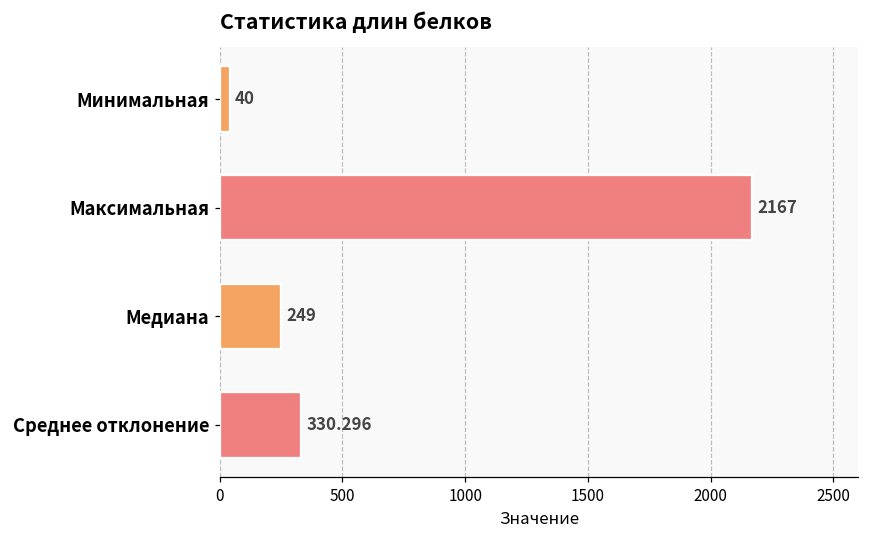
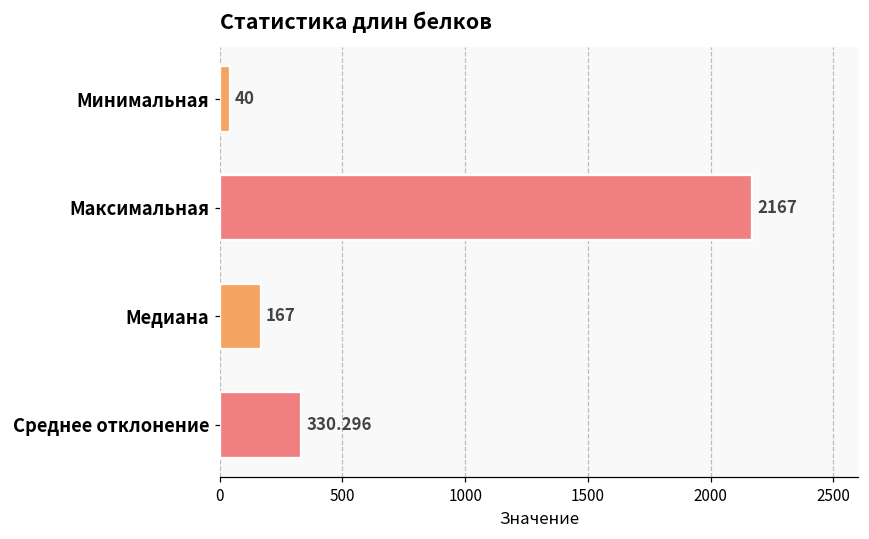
  {
    "Минимальная": 40,
    "Максимальная": 2167,
-   "Медиана": 249,
+   "Медиана": 167,
    "Среднее отклонение": 330.296
  }
